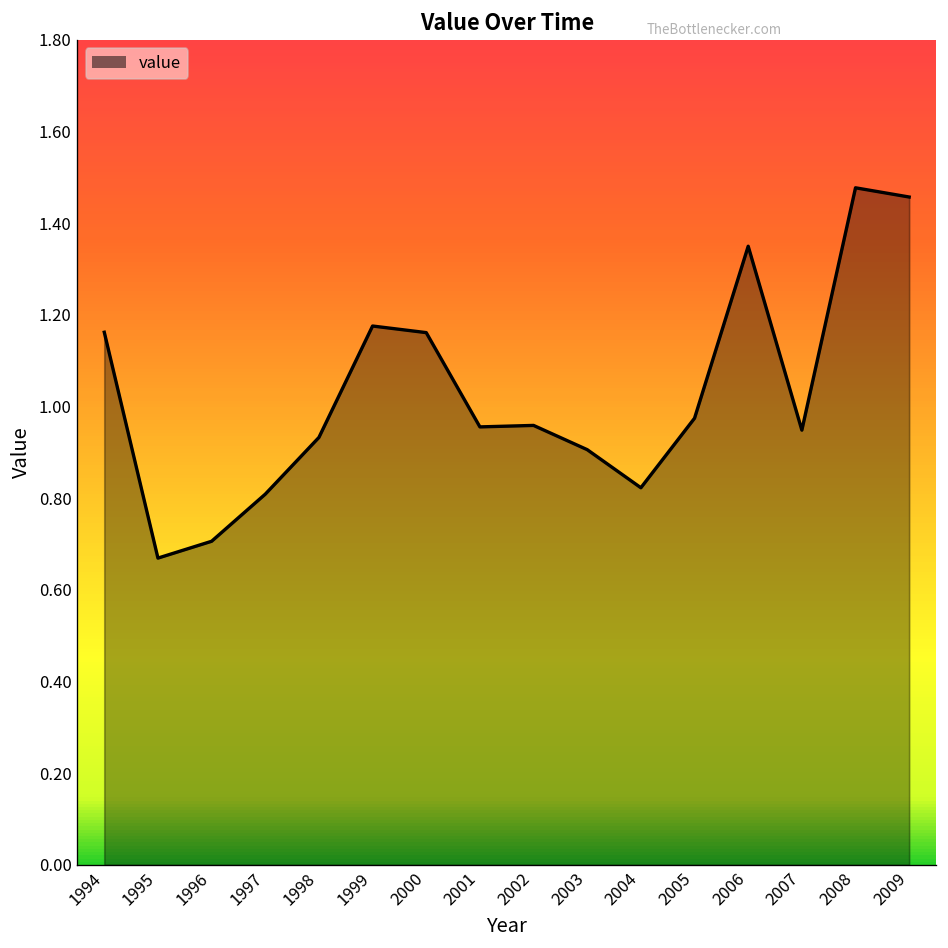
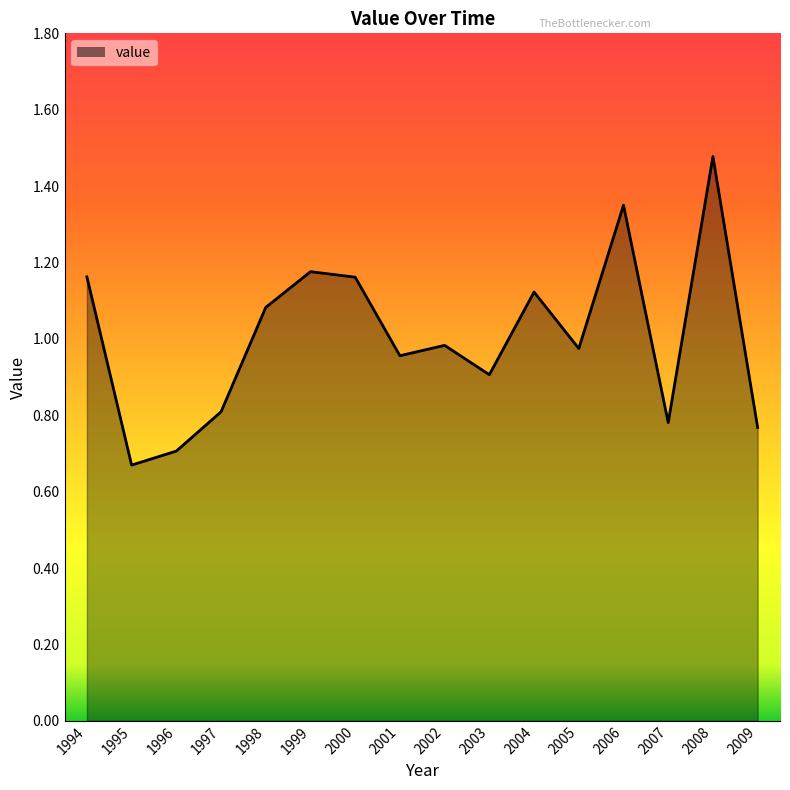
  {
    "1994": 1.16,
    "1995": 0.67,
    "1996": 0.71,
    "1997": 0.81,
-   "1998": 0.93,
+   "1998": 1.08,
    "1999": 1.18,
    "2000": 1.16,
    "2001": 0.96,
-   "2002": 0.96,
+   "2002": 0.98,
    "2003": 0.91,
-   "2004": 0.82,
+   "2004": 1.12,
    "2005": 0.97,
    "2006": 1.35,
-   "2007": 0.95,
+   "2007": 0.78,
    "2008": 1.48,
-   "2009": 1.46
+   "2009": 0.77
  }
